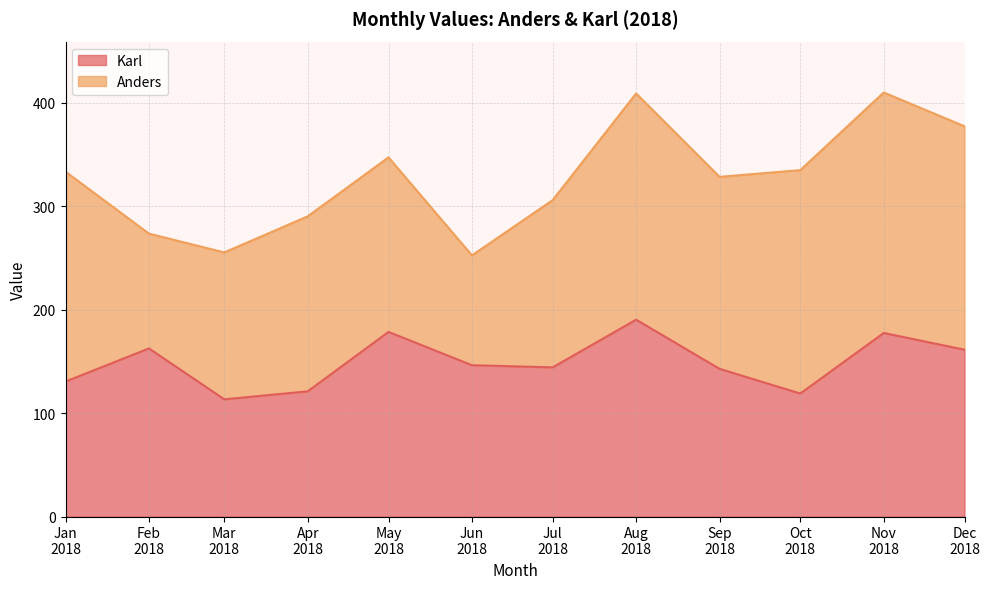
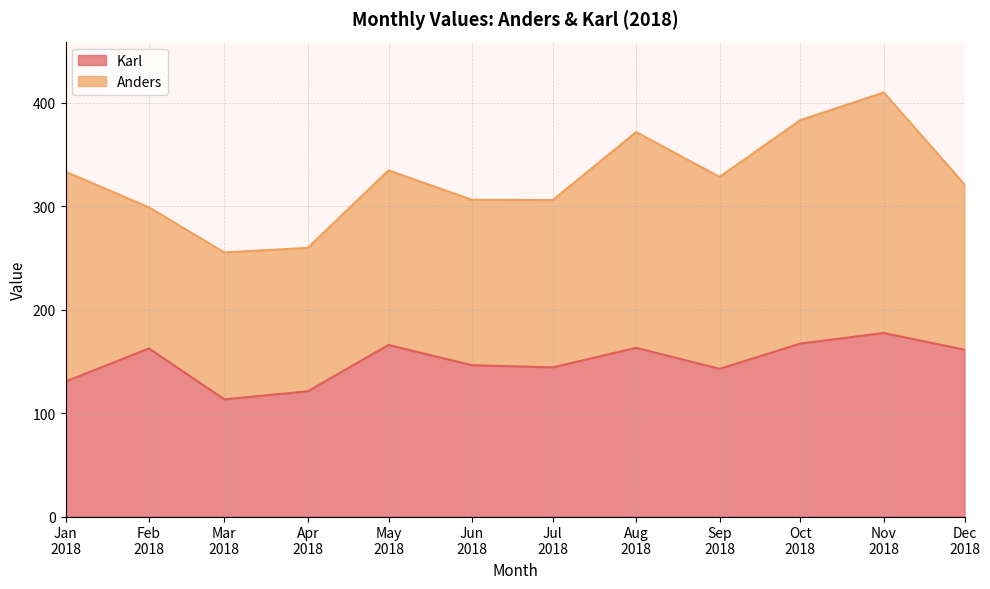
  {
    "Karl": {
      "Jan 2018": 130,
      "Feb 2018": 163,
      "Mar 2018": 113,
      "Apr 2018": 121,
-     "May 2018": 179,
+     "May 2018": 166,
      "Jun 2018": 146,
      "Jul 2018": 144,
-     "Aug 2018": 190,
+     "Aug 2018": 163,
      "Sep 2018": 143,
-     "Oct 2018": 119,
+     "Oct 2018": 167,
      "Nov 2018": 177,
      "Dec 2018": 161
    },
    "Anders": {
      "Jan 2018": 203,
-     "Feb 2018": 111,
+     "Feb 2018": 136,
      "Mar 2018": 142,
-     "Apr 2018": 169,
+     "Apr 2018": 139,
      "May 2018": 169,
-     "Jun 2018": 106,
+     "Jun 2018": 160,
      "Jul 2018": 162,
-     "Aug 2018": 219,
+     "Aug 2018": 209,
      "Sep 2018": 186,
      "Oct 2018": 216,
      "Nov 2018": 233,
-     "Dec 2018": 216
+     "Dec 2018": 160
    }
  }
